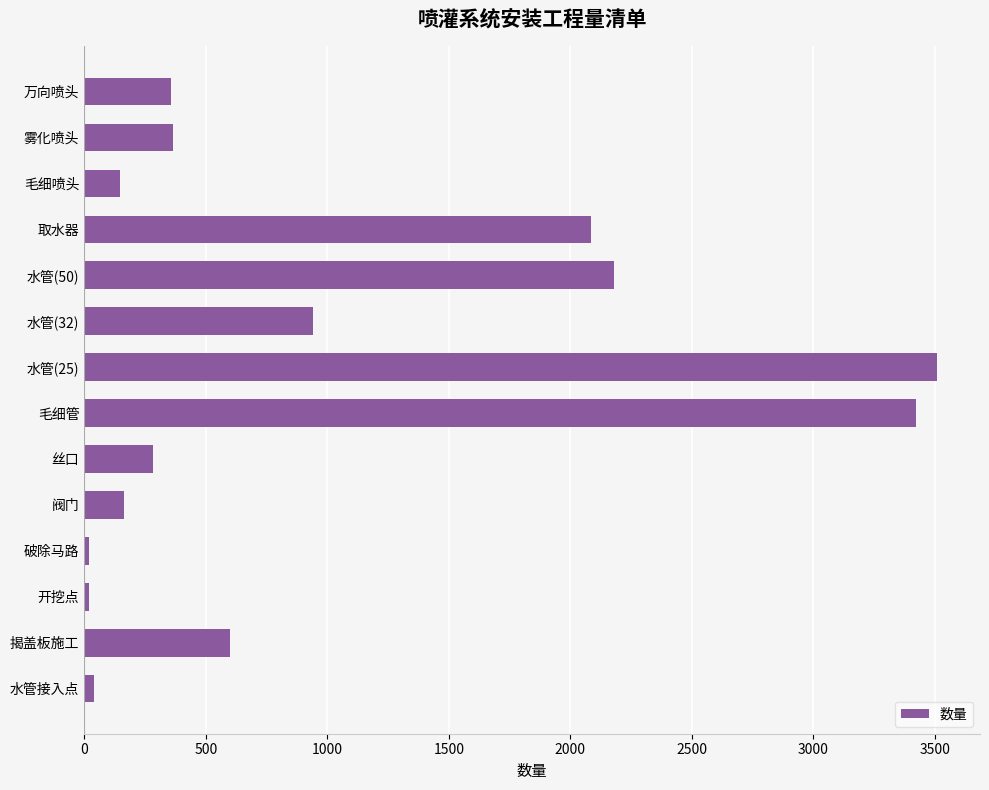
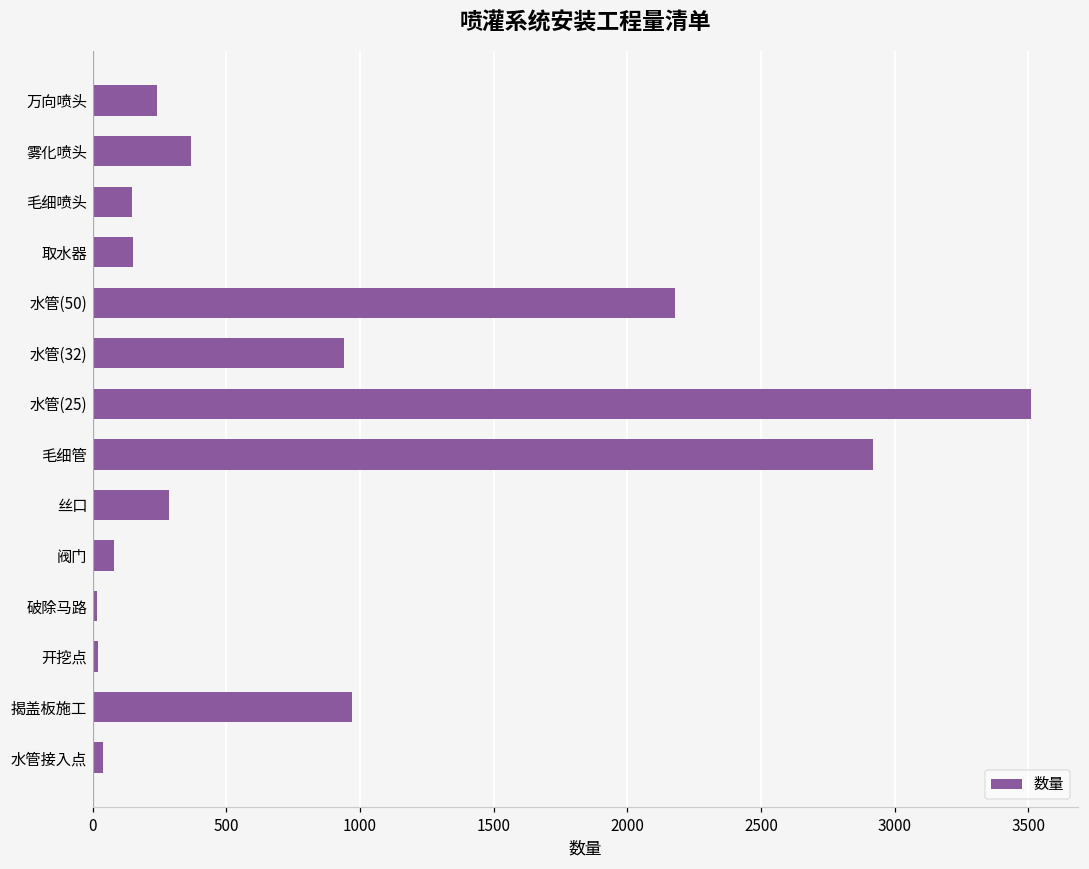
  {
-   "万向喷头": 360,
+   "万向喷头": 240,
    "雾化喷头": 370,
    "毛细喷头": 150,
-   "取水器": 2080,
+   "取水器": 150,
    "水管(50)": 2180,
    "水管(32)": 940,
    "水管(25)": 3510,
-   "毛细管": 3420,
+   "毛细管": 2920,
    "丝口": 280,
-   "阀门": 170,
+   "阀门": 80,
    "破除马路": 20,
    "开挖点": 20,
-   "揭盖板施工": 600,
+   "揭盖板施工": 970,
    "水管接入点": 40
  }
